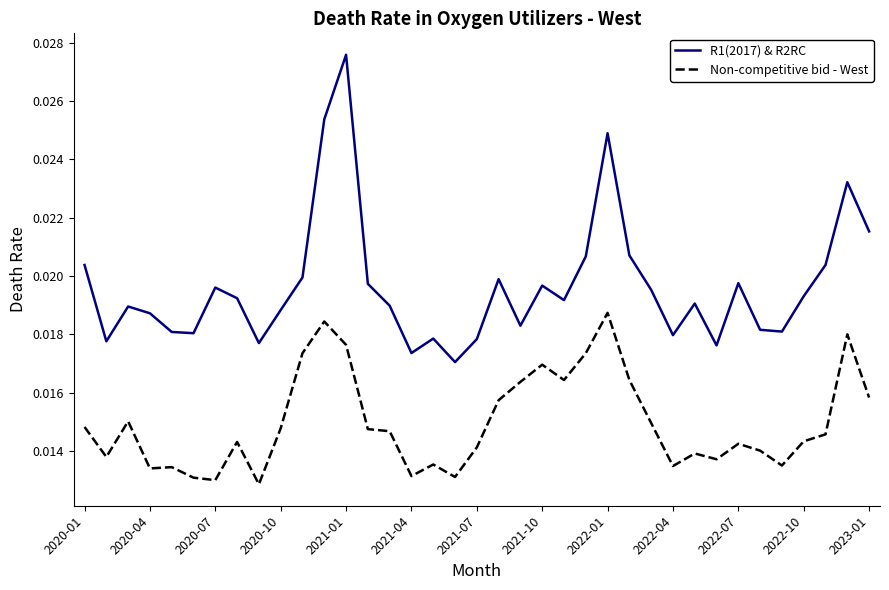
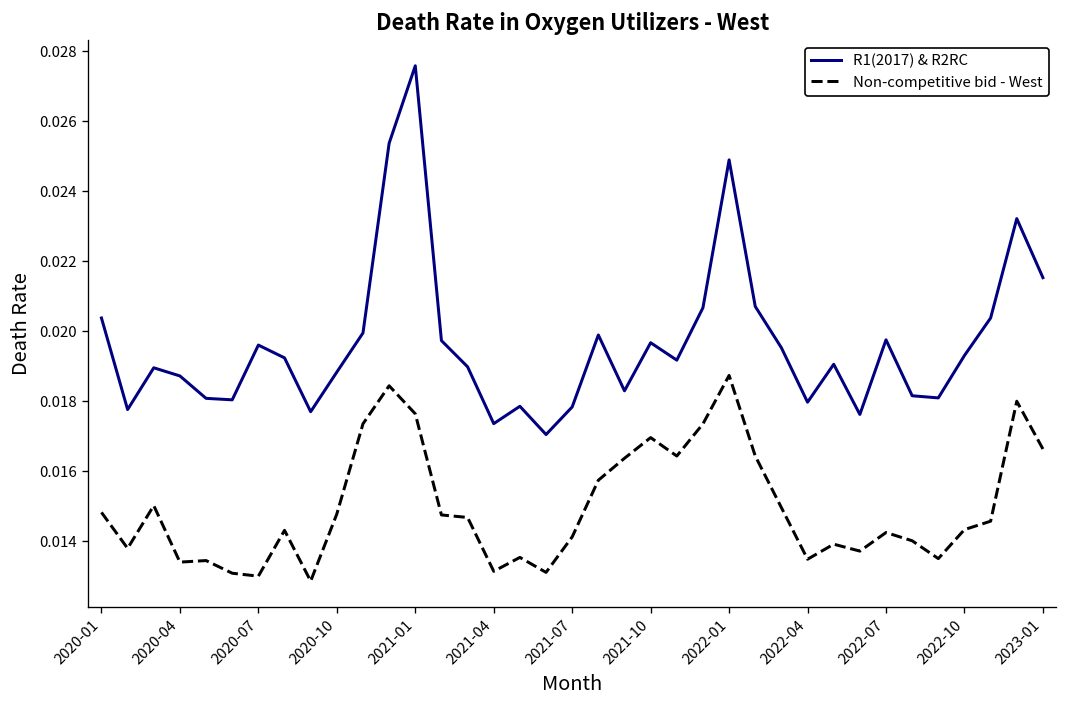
  {
    "R1(2017) & R2RC": {
      "2020-01": 0.0204,
      "2020-04": 0.0187,
      "2020-07": 0.0196,
      "2020-10": 0.0188,
      "2021-01": 0.0276,
      "2021-04": 0.0174,
      "2021-07": 0.0178,
      "2021-10": 0.0197,
      "2022-01": 0.0249,
      "2022-04": 0.0180,
      "2022-07": 0.0198,
      "2022-10": 0.0193,
      "2023-01": 0.0215
    },
    "Non-competitive bid - West": {
      "2020-01": 0.0148,
      "2020-04": 0.0134,
      "2020-07": 0.0130,
      "2020-10": 0.0148,
      "2021-01": 0.0176,
      "2021-04": 0.0131,
      "2021-07": 0.0141,
      "2021-10": 0.0170,
      "2022-01": 0.0187,
      "2022-04": 0.0135,
      "2022-07": 0.0142,
      "2022-10": 0.0143,
-     "2023-01": 0.0158
+     "2023-01": 0.0166
    }
  }
